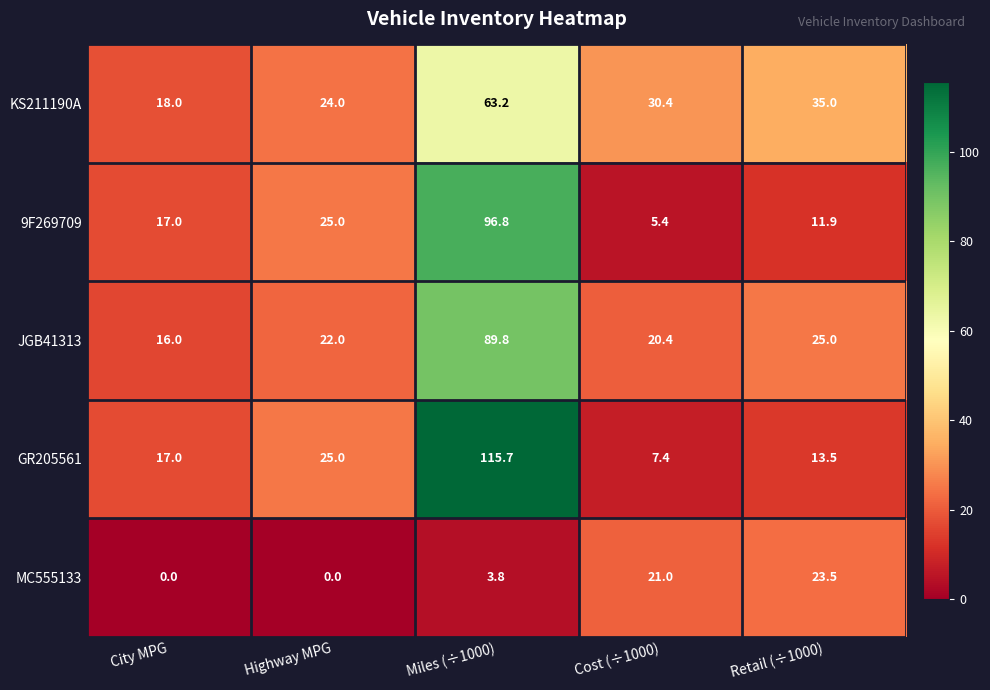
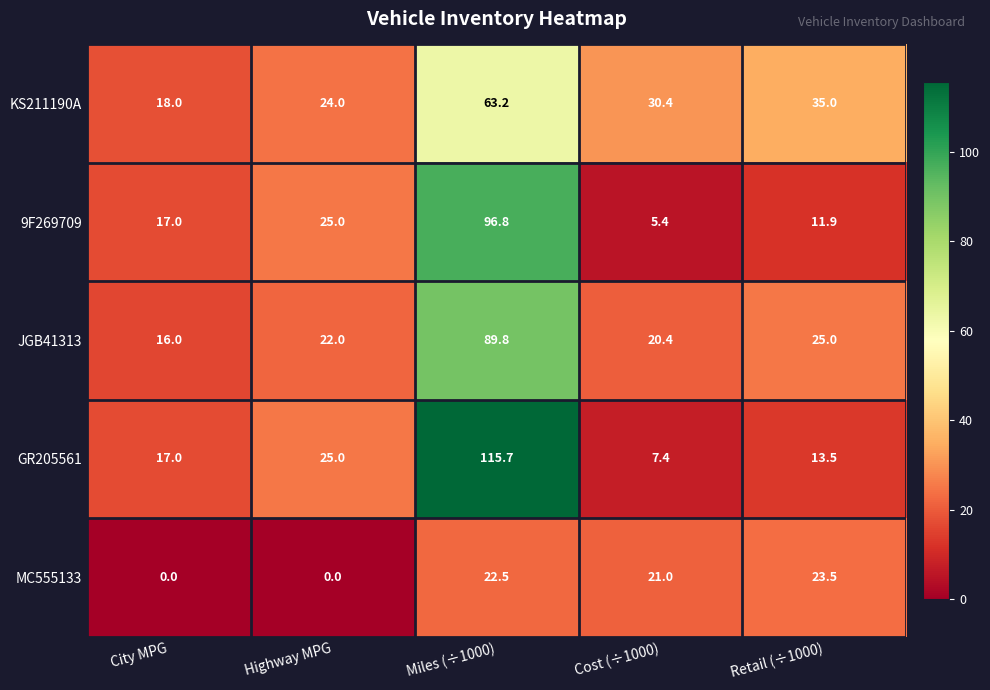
  {
    "KS211190A": {
      "City MPG": 18.0,
      "Highway MPG": 24.0,
      "Miles (÷1000)": 63.2,
      "Cost (÷1000)": 30.4,
      "Retail (÷1000)": 35.0
    },
    "9F269709": {
      "City MPG": 17.0,
      "Highway MPG": 25.0,
      "Miles (÷1000)": 96.8,
      "Cost (÷1000)": 5.4,
      "Retail (÷1000)": 11.9
    },
    "JGB41313": {
      "City MPG": 16.0,
      "Highway MPG": 22.0,
      "Miles (÷1000)": 89.8,
      "Cost (÷1000)": 20.4,
      "Retail (÷1000)": 25.0
    },
    "GR205561": {
      "City MPG": 17.0,
      "Highway MPG": 25.0,
      "Miles (÷1000)": 115.7,
      "Cost (÷1000)": 7.4,
      "Retail (÷1000)": 13.5
    },
    "MC555133": {
      "City MPG": 0.0,
      "Highway MPG": 0.0,
-     "Miles (÷1000)": 3.8,
+     "Miles (÷1000)": 22.5,
      "Cost (÷1000)": 21.0,
      "Retail (÷1000)": 23.5
    }
  }
